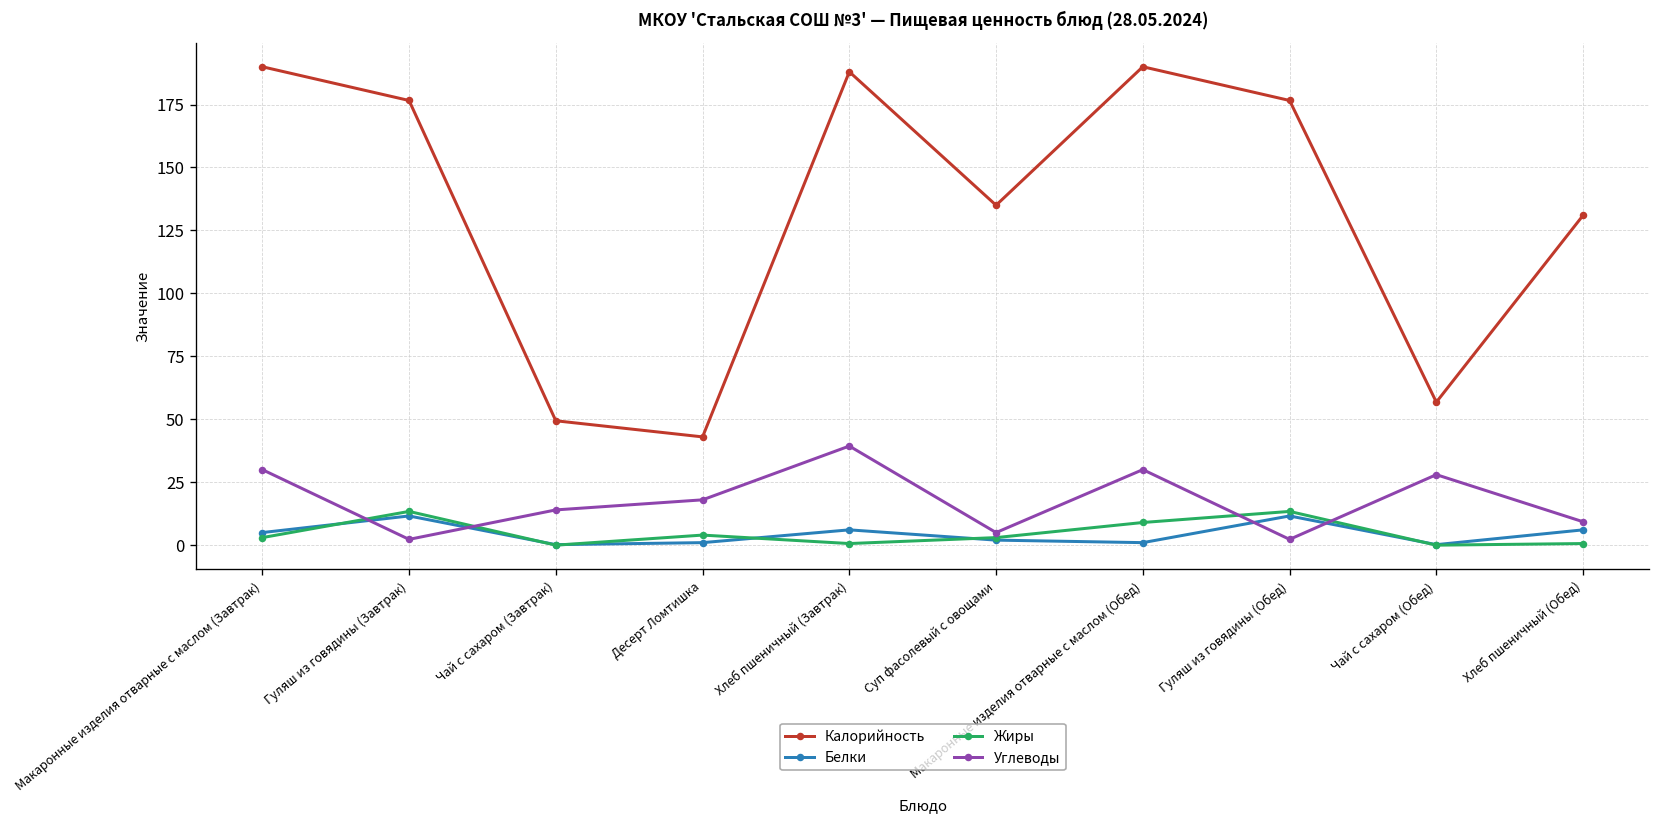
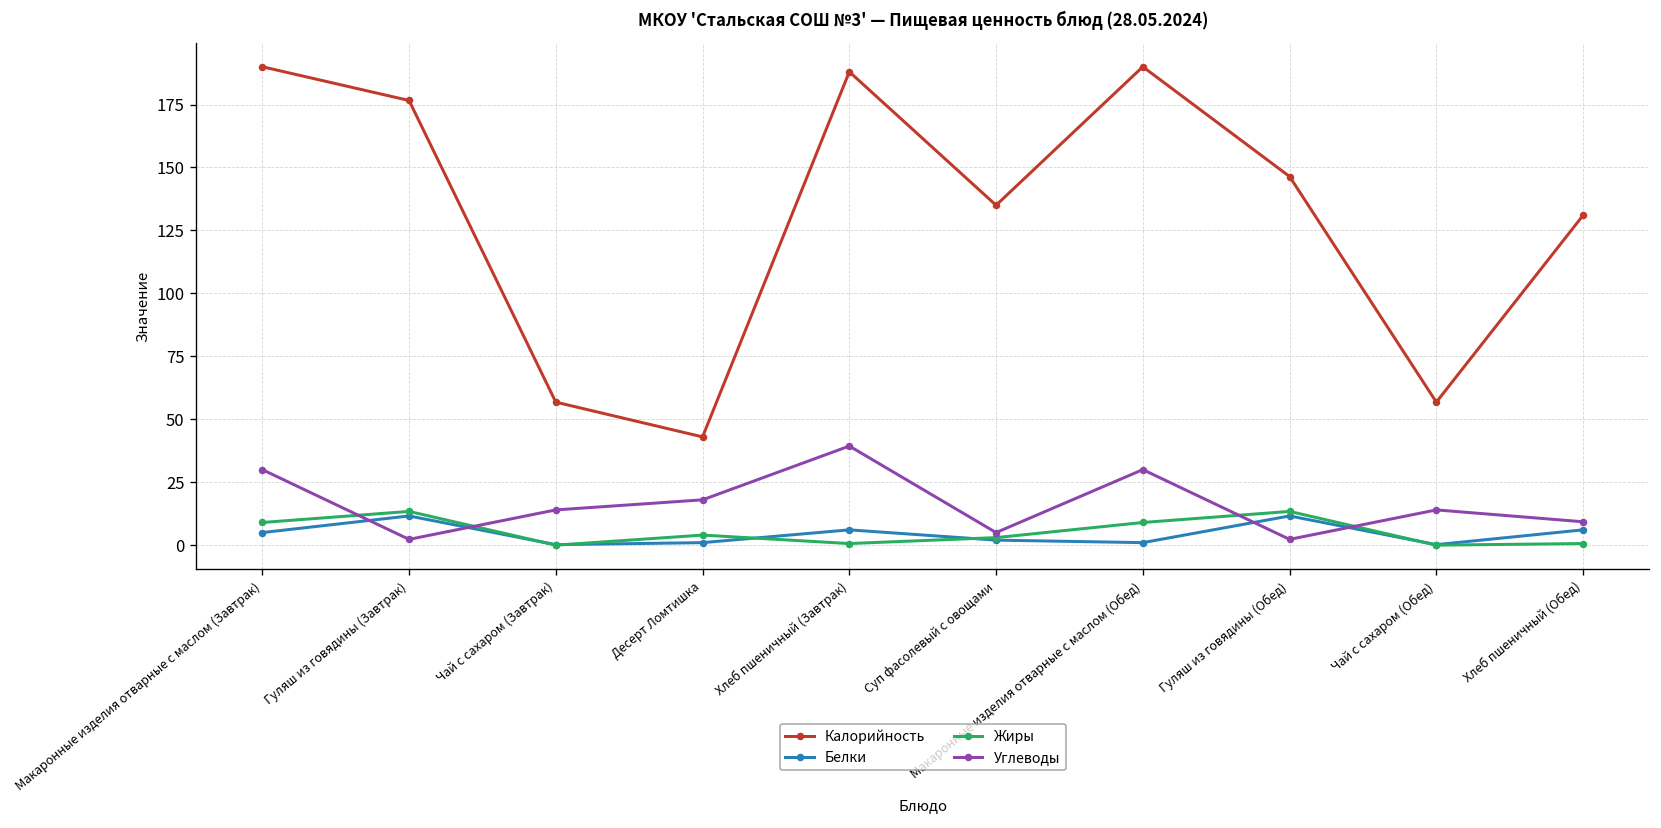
  {
    "Калорийность": {
      "Макаронные изделия отварные с маслом (Завтрак)": 190,
      "Гуляш из говядины (Завтрак)": 177,
-     "Чай с сахаром (Завтрак)": 49,
+     "Чай с сахаром (Завтрак)": 57,
      "Десерт Ломтишка": 43,
      "Хлеб пшеничный (Завтрак)": 188,
      "Суп фасолевый с овощами": 135,
      "Макаронные изделия отварные с маслом (Обед)": 190,
-     "Гуляш из говядины (Обед)": 177,
+     "Гуляш из говядины (Обед)": 146,
      "Чай с сахаром (Обед)": 57,
      "Хлеб пшеничный (Обед)": 131
    },
    "Белки": {
      "Макаронные изделия отварные с маслом (Завтрак)": 5,
      "Гуляш из говядины (Завтрак)": 12,
      "Десерт Ломтишка": 1,
      "Хлеб пшеничный (Завтрак)": 6,
      "Макаронные изделия отварные с маслом (Обед)": 1,
      "Гуляш из говядины (Обед)": 12,
      "Хлеб пшеничный (Обед)": 6
    },
    "Жиры": {
-     "Макаронные изделия отварные с маслом (Завтрак)": 3,
+     "Макаронные изделия отварные с маслом (Завтрак)": 9,
      "Гуляш из говядины (Завтрак)": 13,
      "Десерт Ломтишка": 4,
      "Хлеб пшеничный (Завтрак)": 1,
      "Макаронные изделия отварные с маслом (Обед)": 9,
      "Гуляш из говядины (Обед)": 13,
      "Хлеб пшеничный (Обед)": 1
    },
    "Углеводы": {
      "Макаронные изделия отварные с маслом (Завтрак)": 30,
      "Гуляш из говядины (Завтрак)": 2,
      "Чай с сахаром (Завтрак)": 14,
      "Десерт Ломтишка": 18,
      "Хлеб пшеничный (Завтрак)": 39,
      "Суп фасолевый с овощами": 5,
      "Макаронные изделия отварные с маслом (Обед)": 30,
      "Гуляш из говядины (Обед)": 2,
-     "Чай с сахаром (Обед)": 28,
+     "Чай с сахаром (Обед)": 14,
      "Хлеб пшеничный (Обед)": 9
    }
  }
